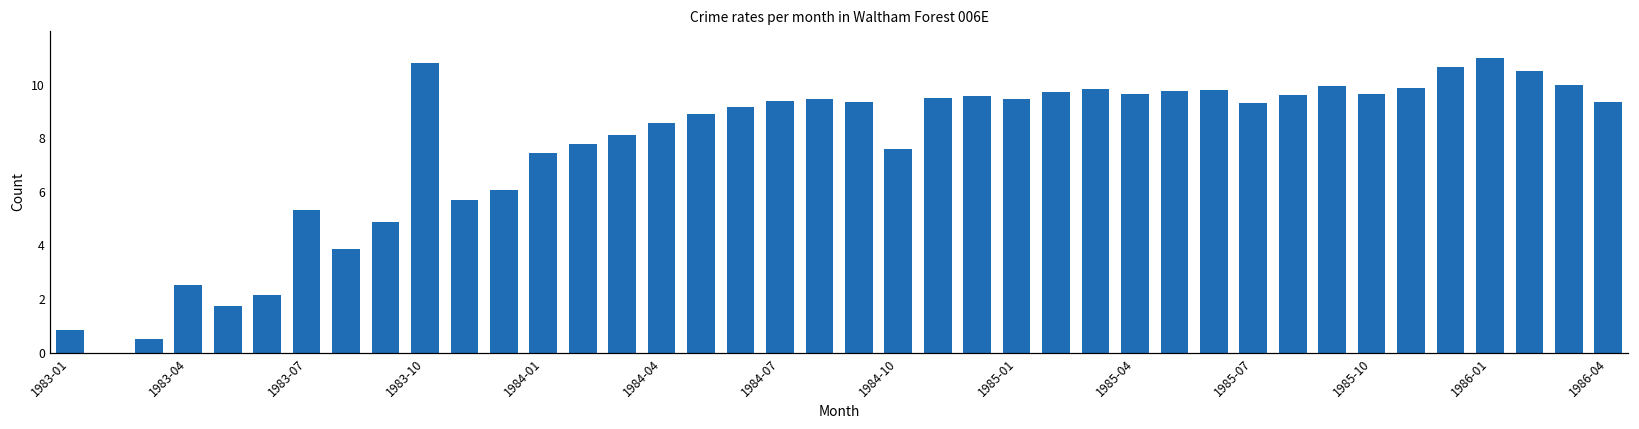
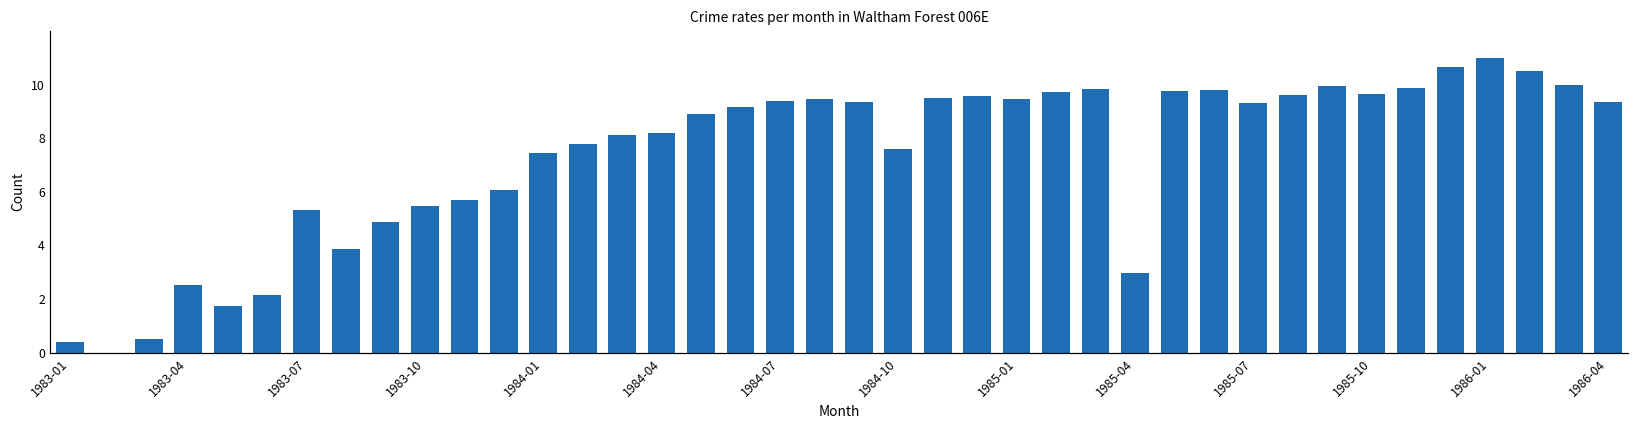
  {
-   "1983-01": 0.8,
+   "1983-01": 0.4,
    "1983-04": 2.5,
    "1983-07": 5.3,
-   "1983-10": 10.8,
+   "1983-10": 5.5,
    "1984-01": 7.4,
-   "1984-04": 8.6,
+   "1984-04": 8.2,
    "1984-07": 9.4,
    "1984-10": 7.6,
    "1985-01": 9.5,
-   "1985-04": 9.6,
+   "1985-04": 3.0,
    "1985-07": 9.3,
    "1985-10": 9.6,
    "1986-01": 11.0,
    "1986-04": 9.3
  }
